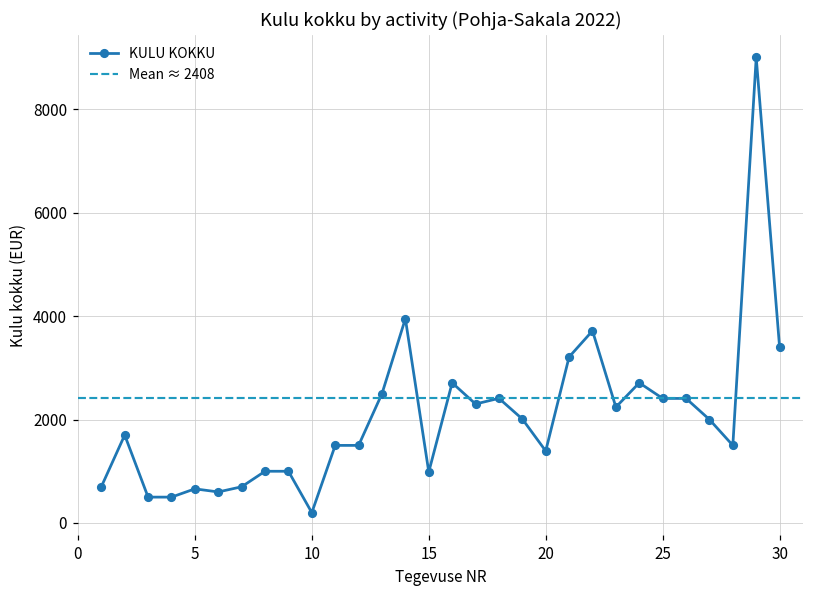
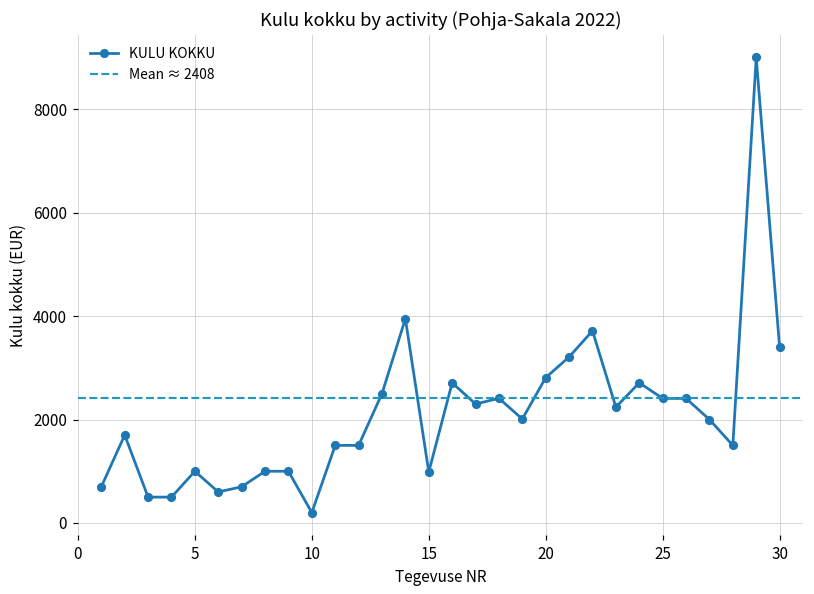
  {
-   "5": 700,
+   "5": 1000,
    "10": 200,
    "15": 1000,
-   "20": 1400,
+   "20": 2800,
    "25": 2400,
    "30": 3400
  }
